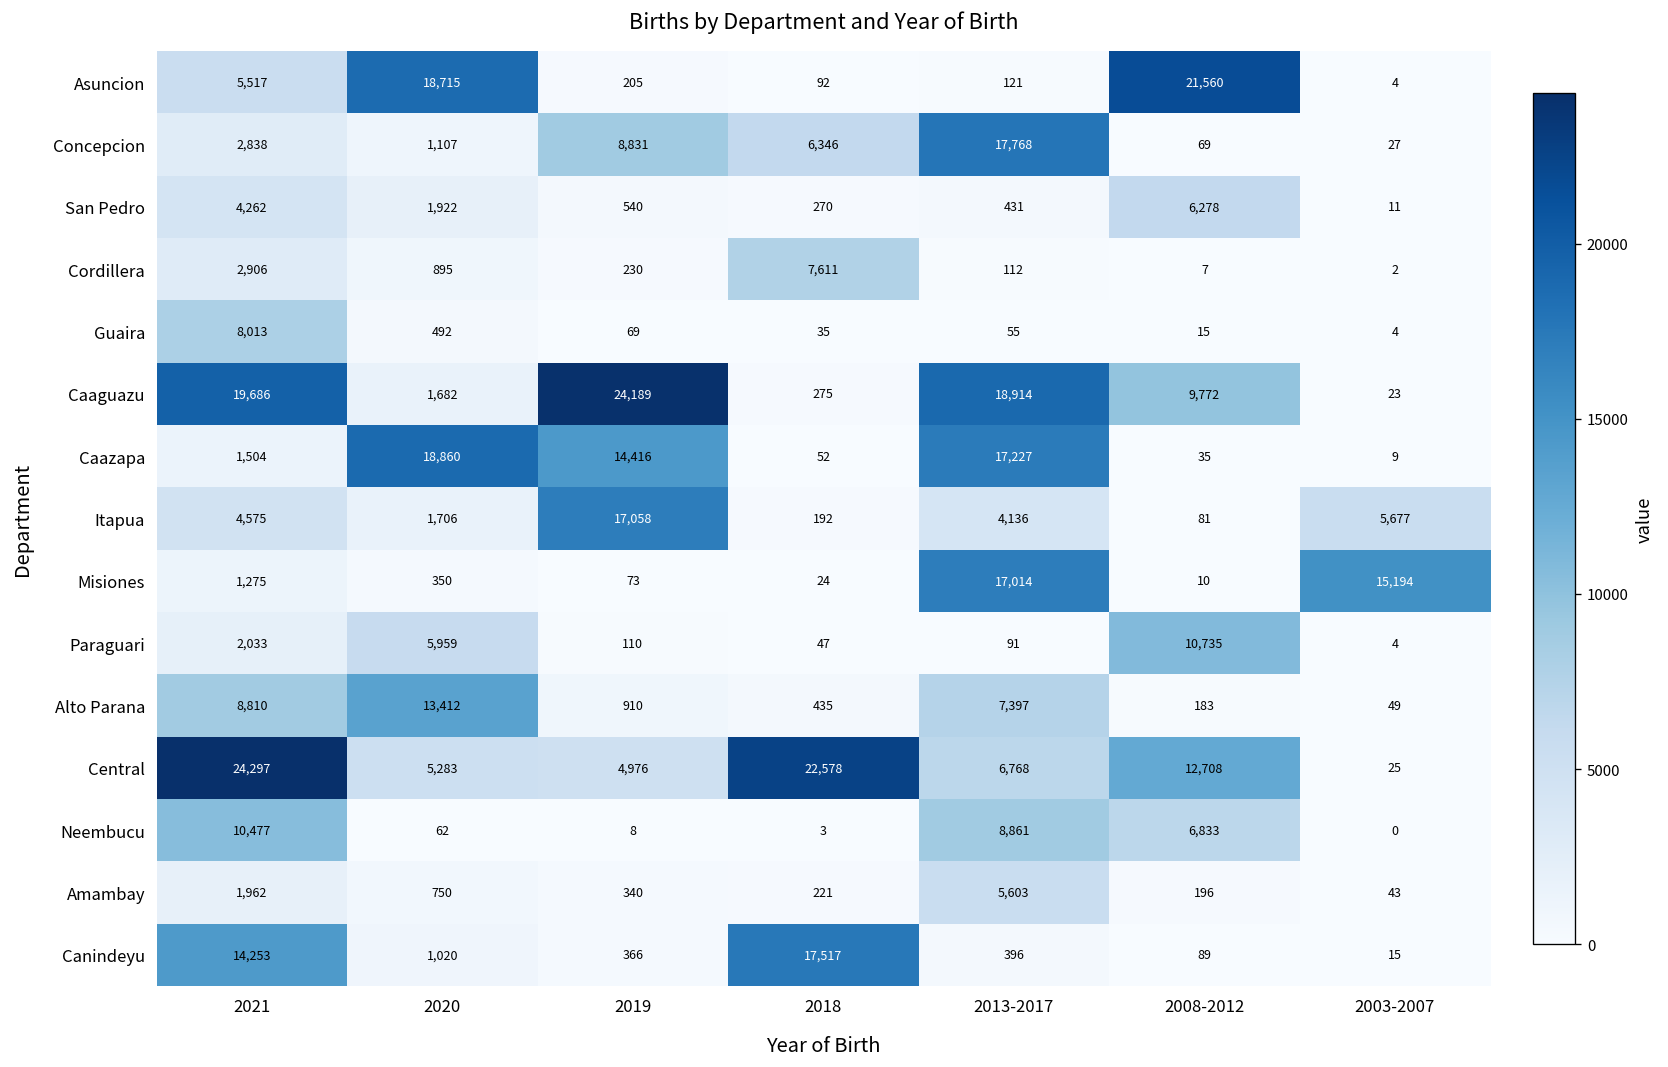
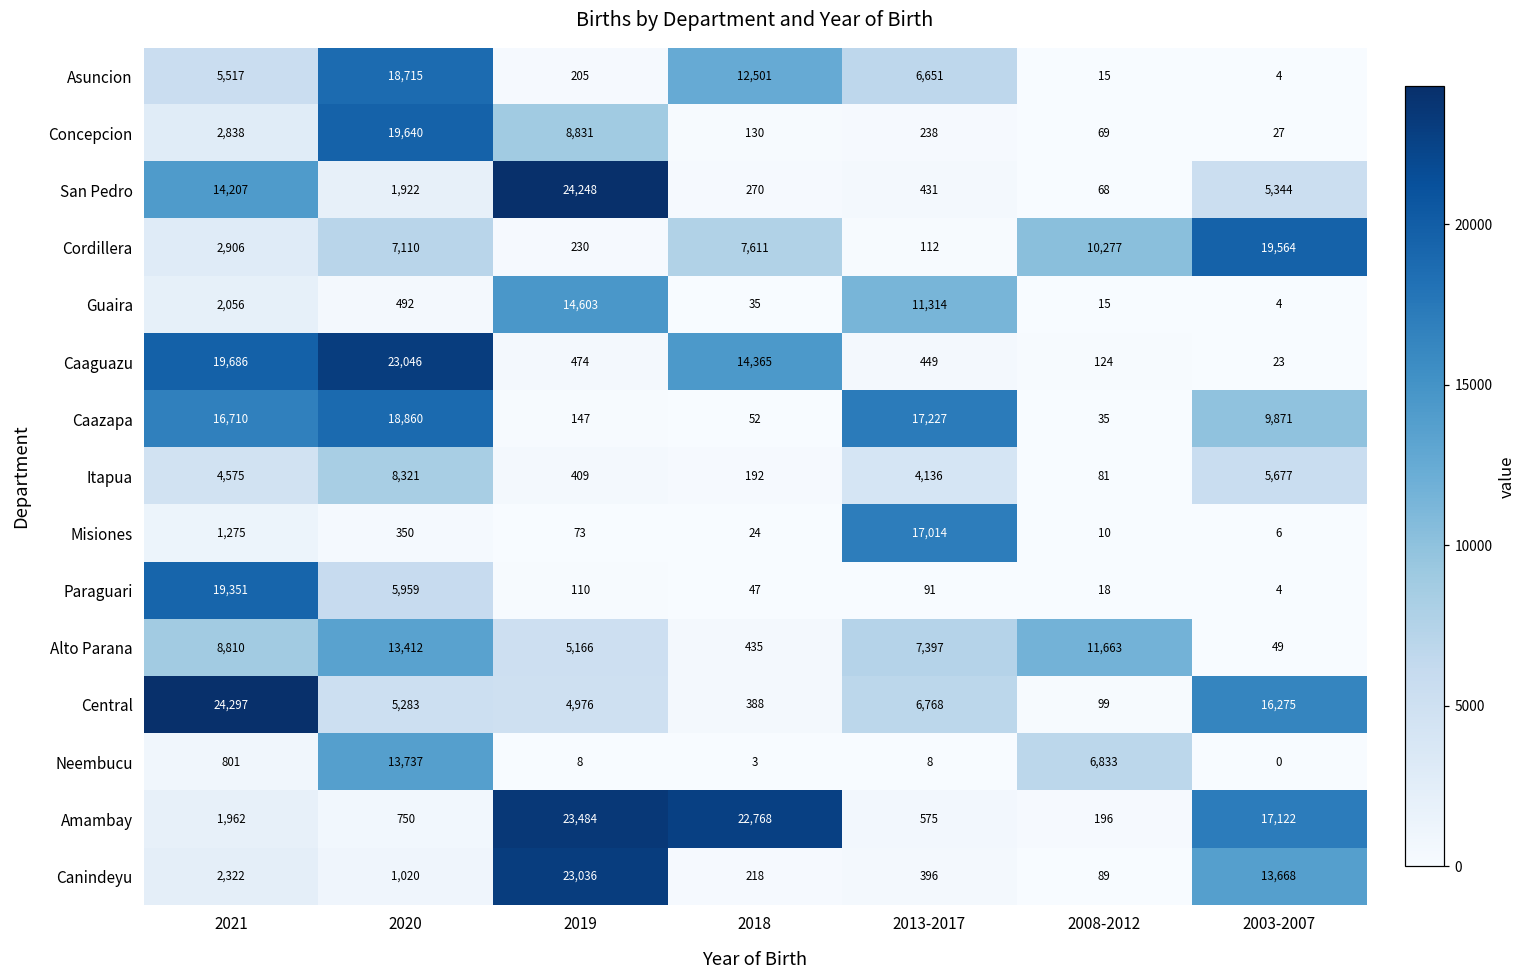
  {
    "Asuncion": {
      "2021": "5,517",
      "2020": "18,715",
      "2019": "205",
-     "2018": "92",
-     "2013-2017": "121",
-     "2008-2012": "21,560",
+     "2018": "12,501",
+     "2013-2017": "6,651",
+     "2008-2012": "15",
      "2003-2007": "4"
    },
    "Concepcion": {
      "2021": "2,838",
-     "2020": "1,107",
+     "2020": "19,640",
      "2019": "8,831",
-     "2018": "6,346",
-     "2013-2017": "17,768",
+     "2018": "130",
+     "2013-2017": "238",
      "2008-2012": "69",
      "2003-2007": "27"
    },
    "San Pedro": {
-     "2021": "4,262",
+     "2021": "14,207",
      "2020": "1,922",
-     "2019": "540",
+     "2019": "24,248",
      "2018": "270",
      "2013-2017": "431",
-     "2008-2012": "6,278",
-     "2003-2007": "11"
+     "2008-2012": "68",
+     "2003-2007": "5,344"
    },
    "Cordillera": {
      "2021": "2,906",
-     "2020": "895",
+     "2020": "7,110",
      "2019": "230",
      "2018": "7,611",
      "2013-2017": "112",
-     "2008-2012": "7",
-     "2003-2007": "2"
+     "2008-2012": "10,277",
+     "2003-2007": "19,564"
    },
    "Guaira": {
-     "2021": "8,013",
+     "2021": "2,056",
      "2020": "492",
-     "2019": "69",
+     "2019": "14,603",
      "2018": "35",
-     "2013-2017": "55",
+     "2013-2017": "11,314",
      "2008-2012": "15",
      "2003-2007": "4"
    },
    "Caaguazu": {
      "2021": "19,686",
-     "2020": "1,682",
-     "2019": "24,189",
-     "2018": "275",
-     "2013-2017": "18,914",
-     "2008-2012": "9,772",
+     "2020": "23,046",
+     "2019": "474",
+     "2018": "14,365",
+     "2013-2017": "449",
+     "2008-2012": "124",
      "2003-2007": "23"
    },
    "Caazapa": {
-     "2021": "1,504",
+     "2021": "16,710",
      "2020": "18,860",
-     "2019": "14,416",
+     "2019": "147",
      "2018": "52",
      "2013-2017": "17,227",
      "2008-2012": "35",
-     "2003-2007": "9"
+     "2003-2007": "9,871"
    },
    "Itapua": {
      "2021": "4,575",
-     "2020": "1,706",
-     "2019": "17,058",
+     "2020": "8,321",
+     "2019": "409",
      "2018": "192",
      "2013-2017": "4,136",
      "2008-2012": "81",
      "2003-2007": "5,677"
    },
    "Misiones": {
      "2021": "1,275",
      "2020": "350",
      "2019": "73",
      "2018": "24",
      "2013-2017": "17,014",
      "2008-2012": "10",
-     "2003-2007": "15,194"
+     "2003-2007": "6"
    },
    "Paraguari": {
-     "2021": "2,033",
+     "2021": "19,351",
      "2020": "5,959",
      "2019": "110",
      "2018": "47",
      "2013-2017": "91",
-     "2008-2012": "10,735",
+     "2008-2012": "18",
      "2003-2007": "4"
    },
    "Alto Parana": {
      "2021": "8,810",
      "2020": "13,412",
-     "2019": "910",
+     "2019": "5,166",
      "2018": "435",
      "2013-2017": "7,397",
-     "2008-2012": "183",
+     "2008-2012": "11,663",
      "2003-2007": "49"
    },
    "Central": {
      "2021": "24,297",
      "2020": "5,283",
      "2019": "4,976",
-     "2018": "22,578",
+     "2018": "388",
      "2013-2017": "6,768",
-     "2008-2012": "12,708",
-     "2003-2007": "25"
+     "2008-2012": "99",
+     "2003-2007": "16,275"
    },
    "Neembucu": {
-     "2021": "10,477",
-     "2020": "62",
+     "2021": "801",
+     "2020": "13,737",
      "2019": "8",
      "2018": "3",
-     "2013-2017": "8,861",
+     "2013-2017": "8",
      "2008-2012": "6,833",
      "2003-2007": "0"
    },
    "Amambay": {
      "2021": "1,962",
      "2020": "750",
-     "2019": "340",
-     "2018": "221",
-     "2013-2017": "5,603",
+     "2019": "23,484",
+     "2018": "22,768",
+     "2013-2017": "575",
      "2008-2012": "196",
-     "2003-2007": "43"
+     "2003-2007": "17,122"
    },
    "Canindeyu": {
-     "2021": "14,253",
+     "2021": "2,322",
      "2020": "1,020",
-     "2019": "366",
-     "2018": "17,517",
+     "2019": "23,036",
+     "2018": "218",
      "2013-2017": "396",
      "2008-2012": "89",
-     "2003-2007": "15"
+     "2003-2007": "13,668"
    }
  }
